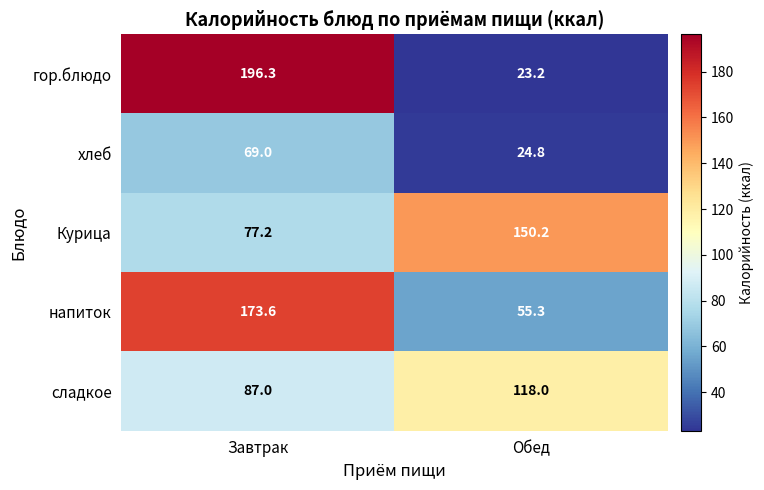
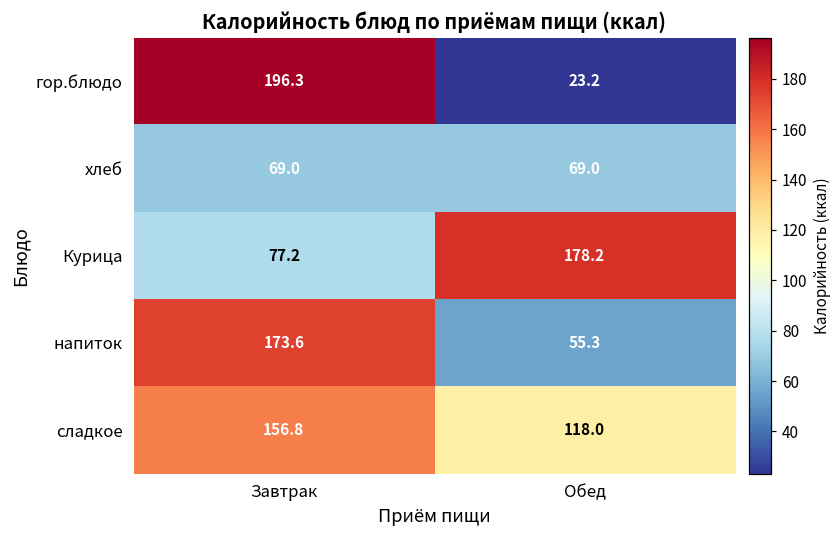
  {
    "гор.блюдо": {
      "Завтрак": 196.3,
      "Обед": 23.2
    },
    "хлеб": {
      "Завтрак": 69.0,
-     "Обед": 24.8
+     "Обед": 69.0
    },
    "Курица": {
      "Завтрак": 77.2,
-     "Обед": 150.2
+     "Обед": 178.2
    },
    "напиток": {
      "Завтрак": 173.6,
      "Обед": 55.3
    },
    "сладкое": {
-     "Завтрак": 87.0,
+     "Завтрак": 156.8,
      "Обед": 118.0
    }
  }
